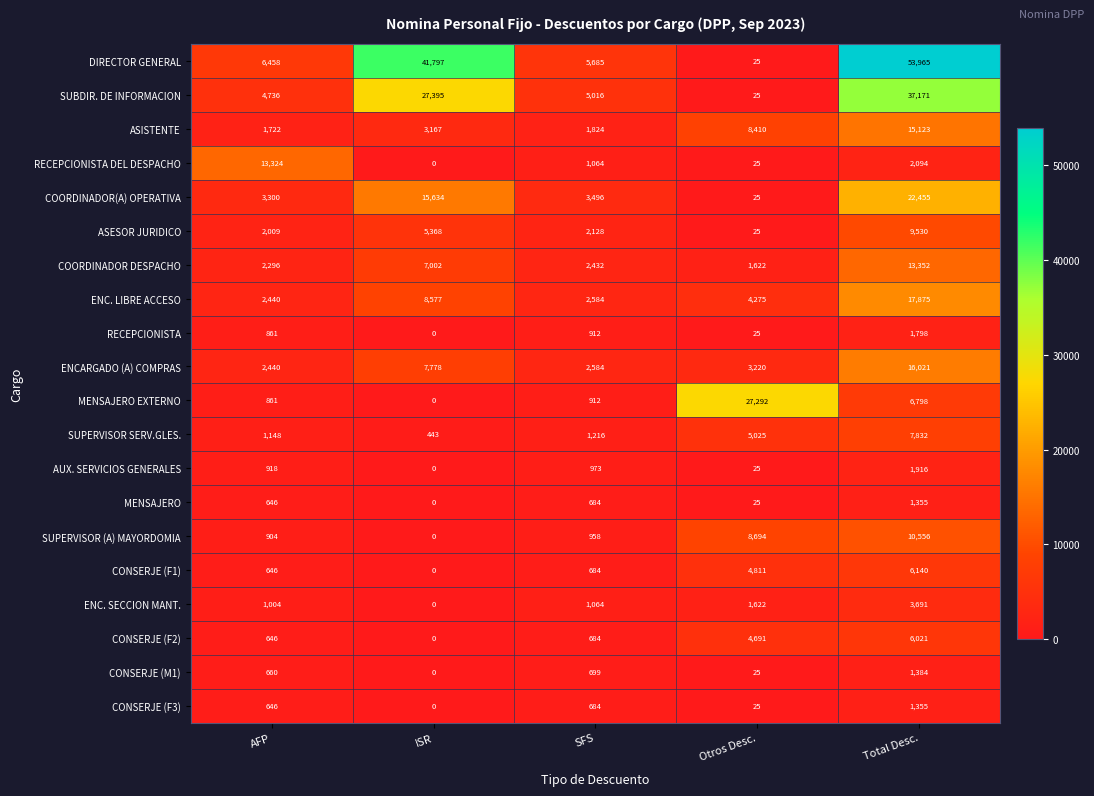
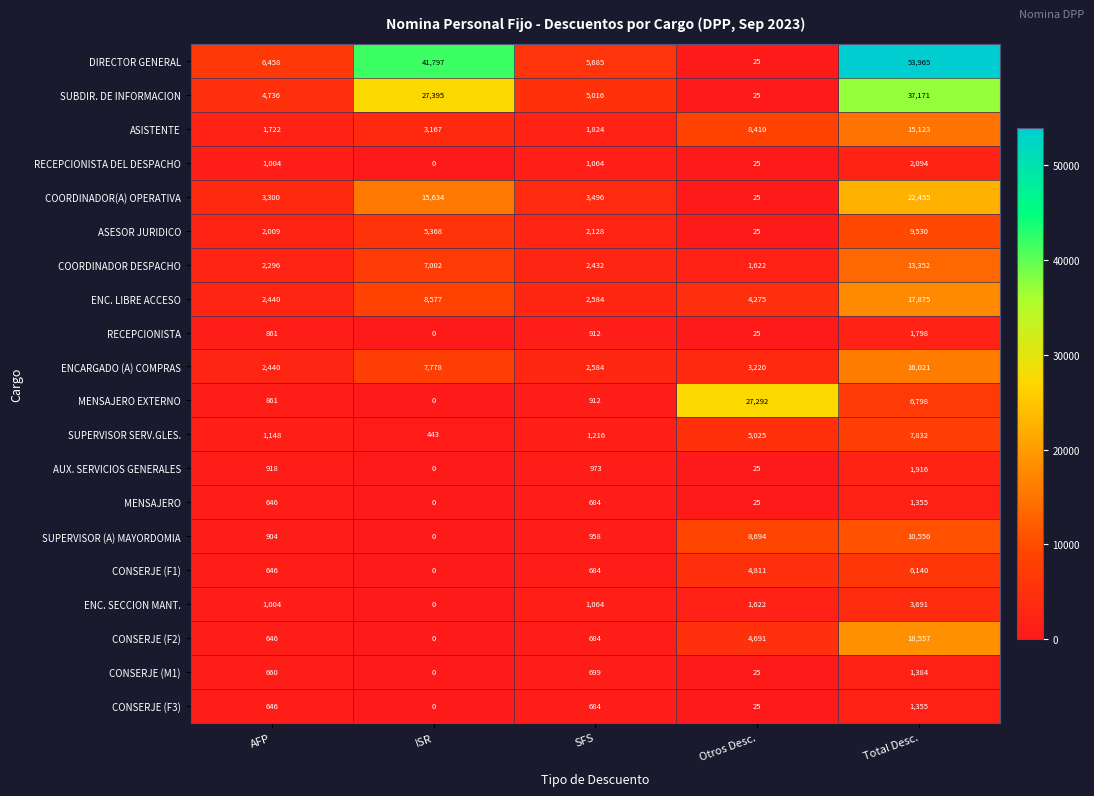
  {
    "DIRECTOR GENERAL": {
      "AFP": "6,458",
      "ISR": "41,797",
      "SFS": "5,685",
      "Otros Desc.": "25",
      "Total Desc.": "53,965"
    },
    "SUBDIR. DE INFORMACION": {
      "AFP": "4,736",
      "ISR": "27,395",
      "SFS": "5,016",
      "Otros Desc.": "25",
      "Total Desc.": "37,171"
    },
    "ASISTENTE": {
      "AFP": "1,722",
      "ISR": "3,167",
      "SFS": "1,824",
      "Otros Desc.": "8,410",
      "Total Desc.": "15,123"
    },
    "RECEPCIONISTA DEL DESPACHO": {
-     "AFP": "13,324",
+     "AFP": "1,004",
      "ISR": "0",
      "SFS": "1,064",
      "Otros Desc.": "25",
      "Total Desc.": "2,094"
    },
    "COORDINADOR(A) OPERATIVA": {
      "AFP": "3,300",
      "ISR": "15,634",
      "SFS": "3,496",
      "Otros Desc.": "25",
      "Total Desc.": "22,455"
    },
    "ASESOR JURIDICO": {
      "AFP": "2,009",
      "ISR": "5,368",
      "SFS": "2,128",
      "Otros Desc.": "25",
      "Total Desc.": "9,530"
    },
    "COORDINADOR DESPACHO": {
      "AFP": "2,296",
      "ISR": "7,002",
      "SFS": "2,432",
      "Otros Desc.": "1,622",
      "Total Desc.": "13,352"
    },
    "ENC. LIBRE ACCESO": {
      "AFP": "2,440",
      "ISR": "8,577",
      "SFS": "2,584",
      "Otros Desc.": "4,275",
      "Total Desc.": "17,875"
    },
    "RECEPCIONISTA": {
      "AFP": "861",
      "ISR": "0",
      "SFS": "912",
      "Otros Desc.": "25",
      "Total Desc.": "1,798"
    },
    "ENCARGADO (A) COMPRAS": {
      "AFP": "2,440",
      "ISR": "7,778",
      "SFS": "2,584",
      "Otros Desc.": "3,220",
      "Total Desc.": "16,021"
    },
    "MENSAJERO EXTERNO": {
      "AFP": "861",
      "ISR": "0",
      "SFS": "912",
      "Otros Desc.": "27,292",
      "Total Desc.": "6,798"
    },
    "SUPERVISOR SERV.GLES.": {
      "AFP": "1,148",
      "ISR": "443",
      "SFS": "1,216",
      "Otros Desc.": "5,025",
      "Total Desc.": "7,832"
    },
    "AUX. SERVICIOS GENERALES": {
      "AFP": "918",
      "ISR": "0",
      "SFS": "973",
      "Otros Desc.": "25",
      "Total Desc.": "1,916"
    },
    "MENSAJERO": {
      "AFP": "646",
      "ISR": "0",
      "SFS": "684",
      "Otros Desc.": "25",
      "Total Desc.": "1,355"
    },
    "SUPERVISOR (A) MAYORDOMIA": {
      "AFP": "904",
      "ISR": "0",
      "SFS": "958",
      "Otros Desc.": "8,694",
      "Total Desc.": "10,556"
    },
    "CONSERJE (F1)": {
      "AFP": "646",
      "ISR": "0",
      "SFS": "684",
      "Otros Desc.": "4,811",
      "Total Desc.": "6,140"
    },
    "ENC. SECCION MANT.": {
      "AFP": "1,004",
      "ISR": "0",
      "SFS": "1,064",
      "Otros Desc.": "1,622",
      "Total Desc.": "3,691"
    },
    "CONSERJE (F2)": {
      "AFP": "646",
      "ISR": "0",
      "SFS": "684",
      "Otros Desc.": "4,691",
-     "Total Desc.": "6,021"
+     "Total Desc.": "18,557"
    },
    "CONSERJE (M1)": {
      "AFP": "660",
      "ISR": "0",
      "SFS": "699",
      "Otros Desc.": "25",
      "Total Desc.": "1,384"
    },
    "CONSERJE (F3)": {
      "AFP": "646",
      "ISR": "0",
      "SFS": "684",
      "Otros Desc.": "25",
      "Total Desc.": "1,355"
    }
  }
